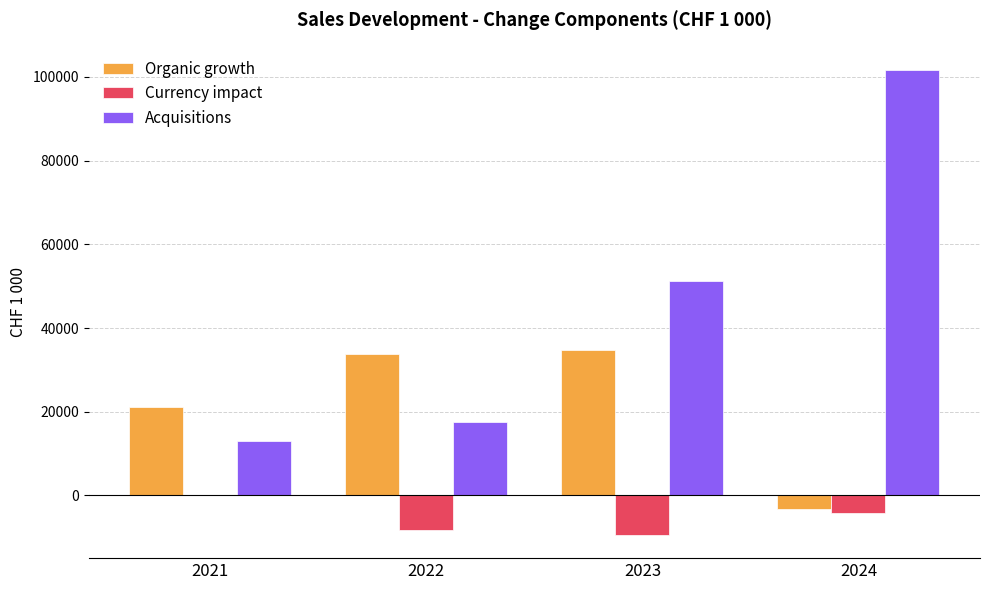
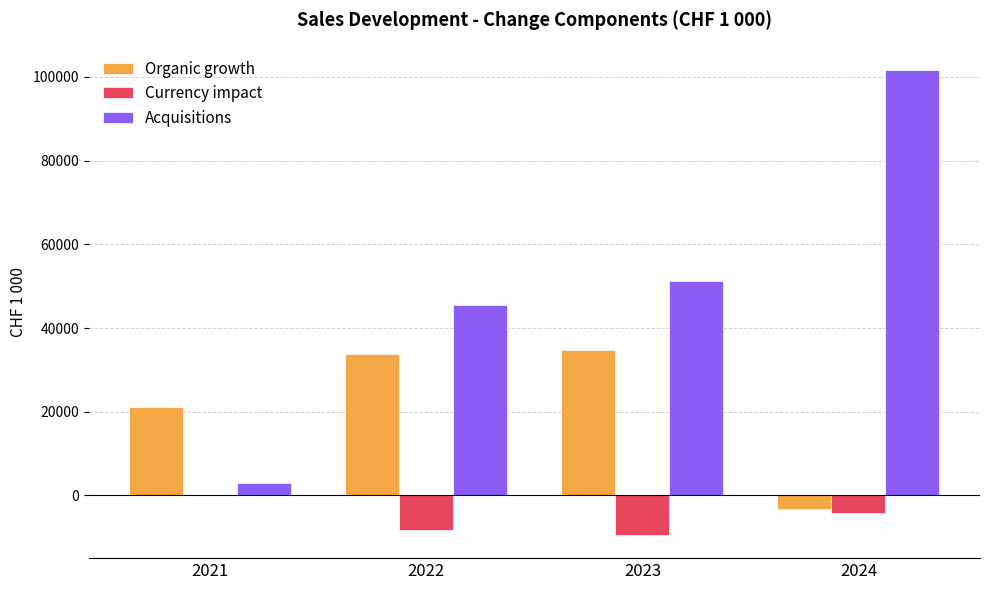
  {
    "Organic growth": {
      "2021": 21000,
      "2022": 34000,
      "2023": 35000,
      "2024": -3000
    },
    "Currency impact": {
      "2022": -8000,
      "2023": -9000,
      "2024": -4000
    },
    "Acquisitions": {
-     "2021": 13000,
-     "2022": 18000,
+     "2021": 3000,
+     "2022": 45000,
      "2023": 51000,
      "2024": 102000
    }
  }
